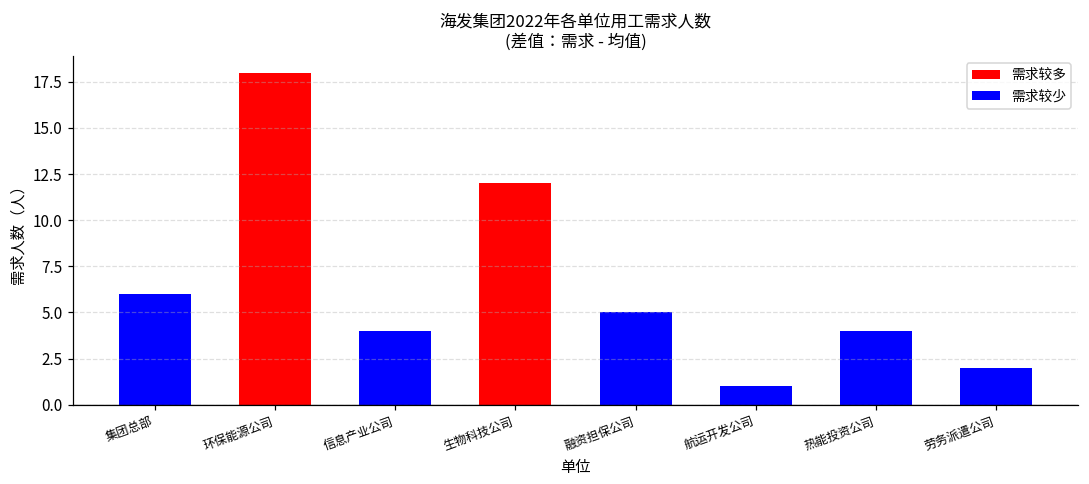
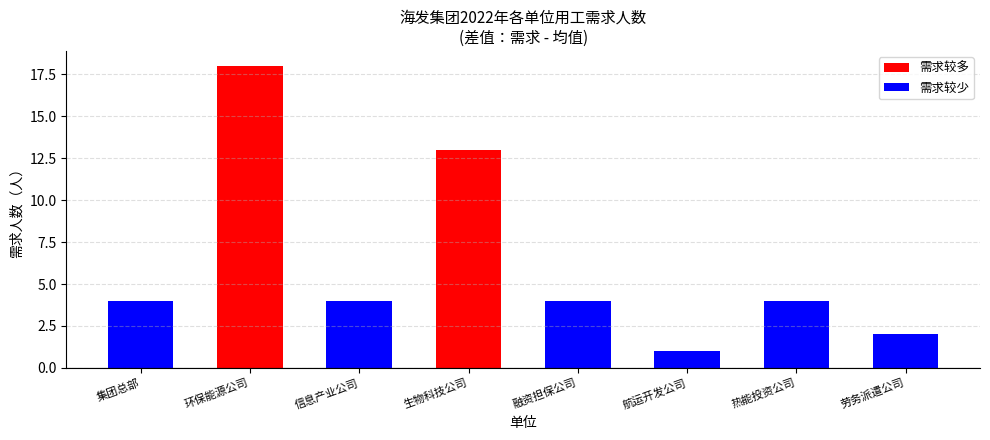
  {
    "需求较多": {
      "集团总部": 0,
      "环保能源公司": 18,
      "信息产业公司": 0,
-     "生物科技公司": 12,
+     "生物科技公司": 13,
      "融资担保公司": 0,
      "航运开发公司": 0,
      "热能投资公司": 0,
      "劳务派遣公司": 0
    },
    "需求较少": {
-     "集团总部": 6,
+     "集团总部": 4,
      "环保能源公司": 0,
      "信息产业公司": 4,
      "生物科技公司": 0,
-     "融资担保公司": 5,
+     "融资担保公司": 4,
      "航运开发公司": 1,
      "热能投资公司": 4,
      "劳务派遣公司": 2
    }
  }
